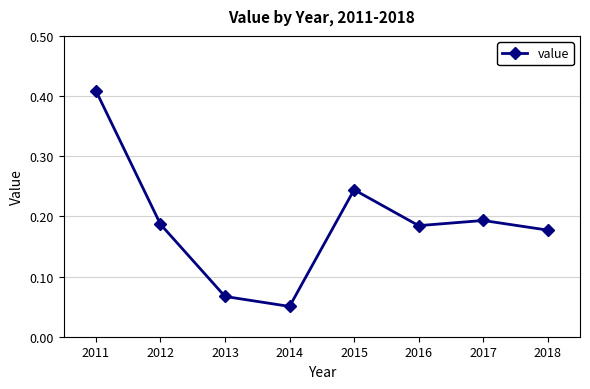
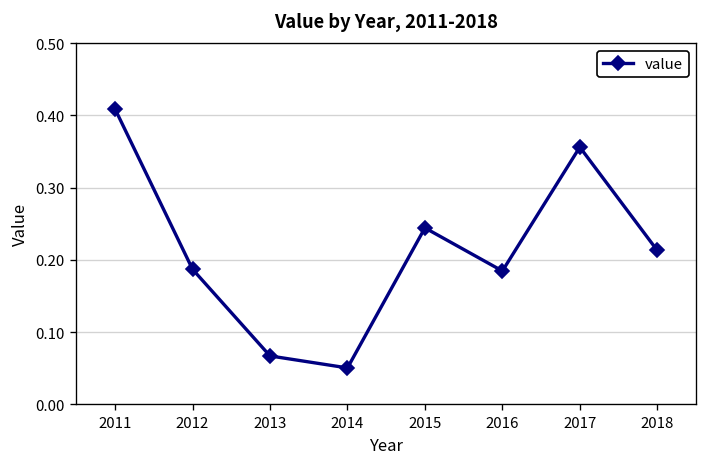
  {
    "2011": 0.41,
    "2012": 0.19,
    "2013": 0.07,
    "2014": 0.05,
    "2015": 0.24,
    "2016": 0.18,
-   "2017": 0.19,
-   "2018": 0.18
+   "2017": 0.36,
+   "2018": 0.21
  }
